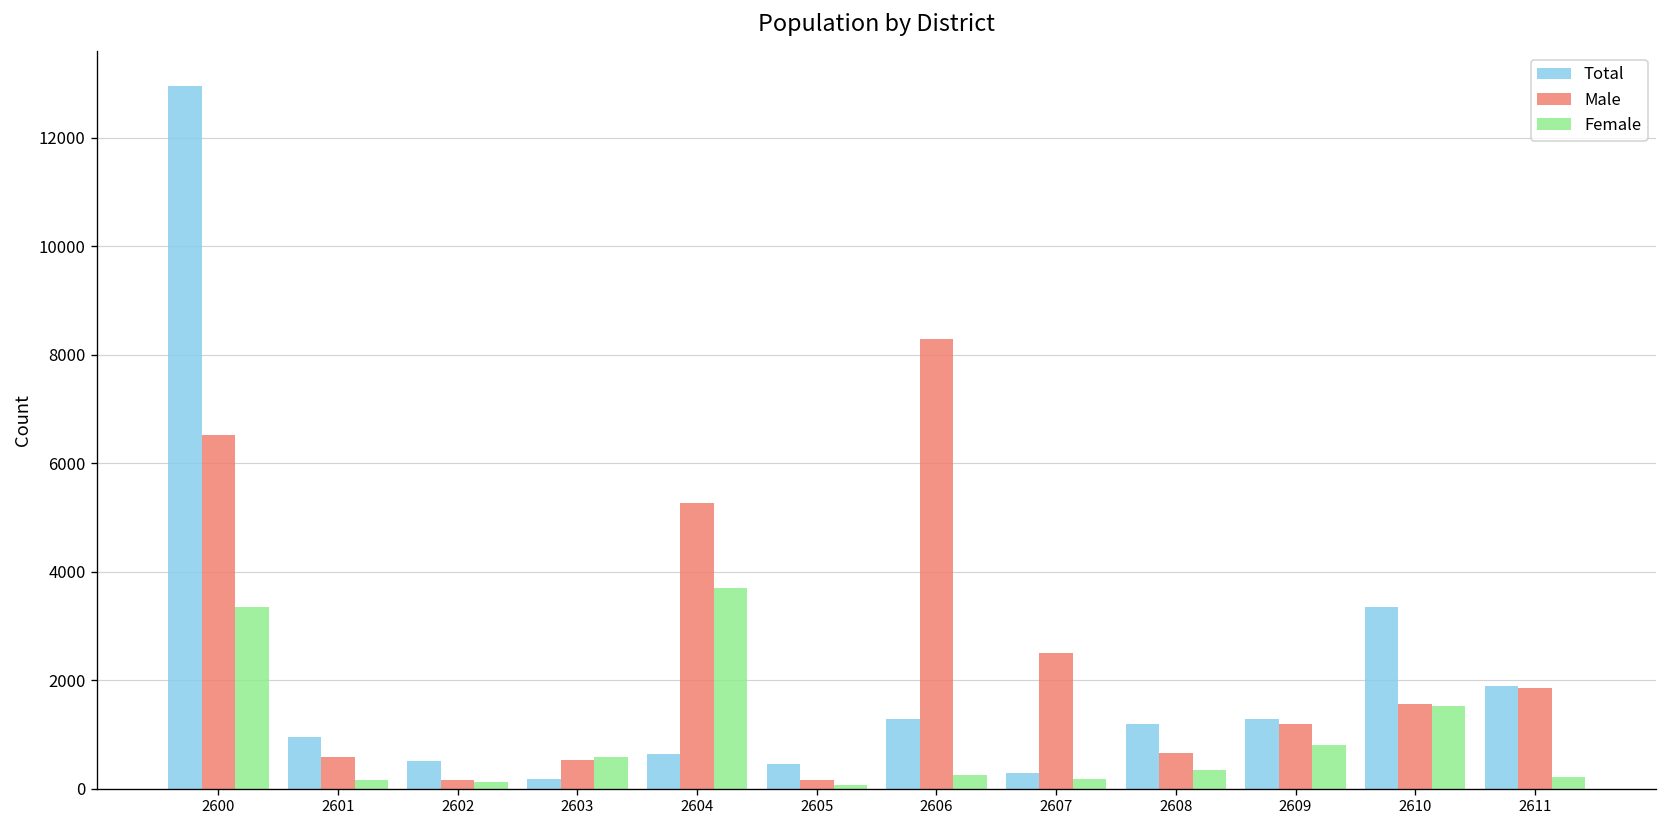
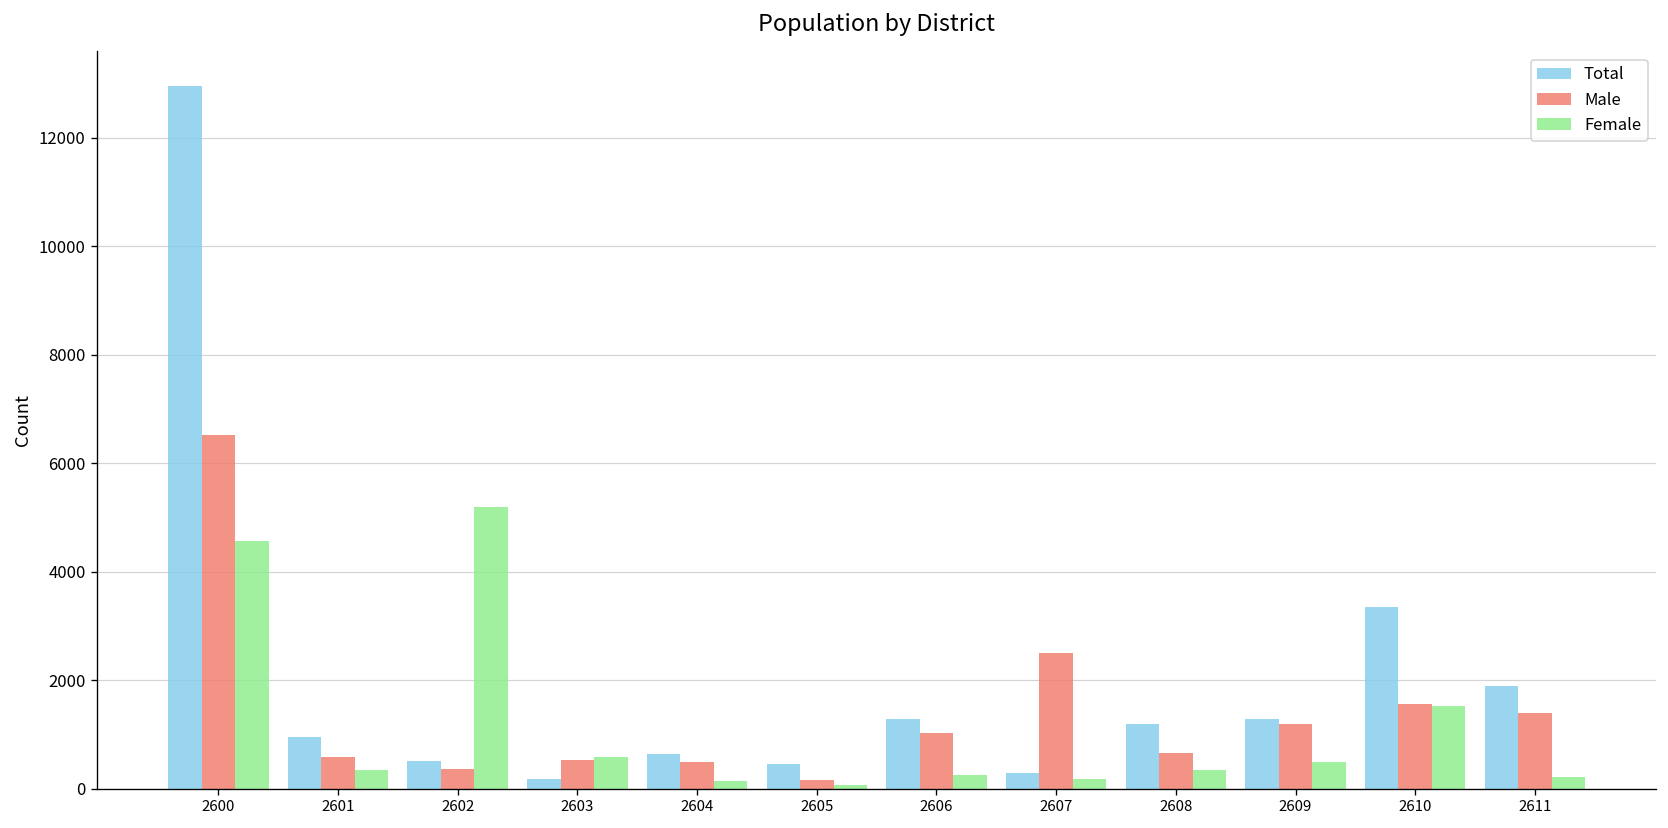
  {
    "Total": {
      "2600": 12900,
      "2601": 1000,
      "2602": 500,
      "2603": 200,
      "2604": 600,
      "2605": 500,
      "2606": 1300,
      "2607": 300,
      "2608": 1200,
      "2609": 1300,
      "2610": 3400,
      "2611": 1900
    },
    "Male": {
      "2600": 6500,
      "2601": 600,
-     "2602": 200,
+     "2602": 400,
      "2603": 500,
-     "2604": 5300,
+     "2604": 500,
      "2605": 200,
-     "2606": 8300,
+     "2606": 1000,
      "2607": 2500,
      "2608": 700,
      "2609": 1200,
      "2610": 1600,
-     "2611": 1900
+     "2611": 1400
    },
    "Female": {
-     "2600": 3300,
-     "2601": 200,
-     "2602": 100,
+     "2600": 4600,
+     "2601": 400,
+     "2602": 5200,
      "2603": 600,
-     "2604": 3700,
+     "2604": 200,
      "2605": 100,
      "2606": 300,
      "2607": 200,
      "2608": 300,
-     "2609": 800,
+     "2609": 500,
      "2610": 1500,
      "2611": 200
    }
  }
